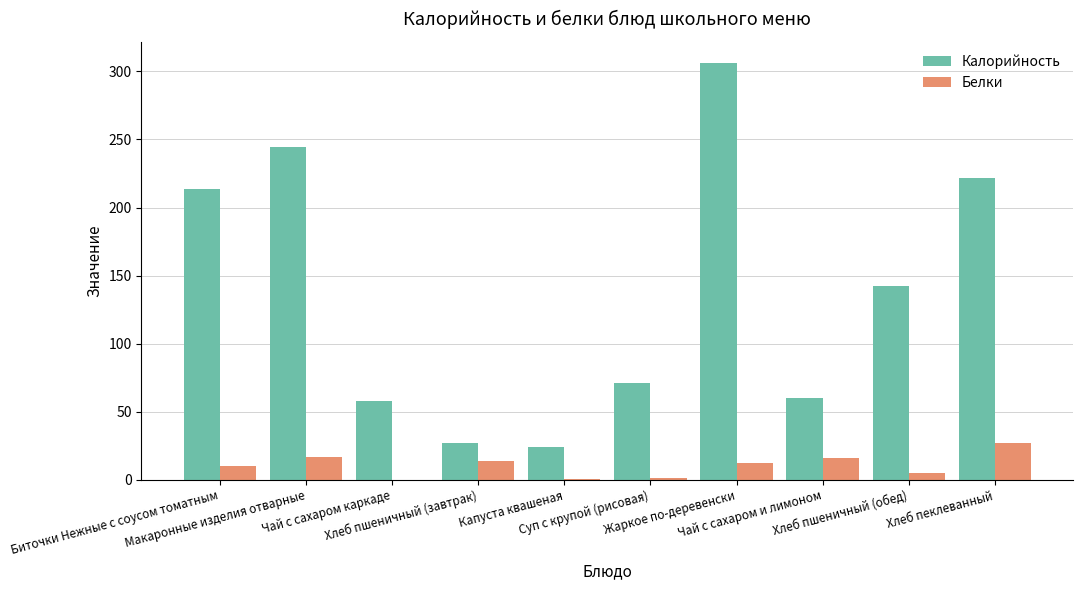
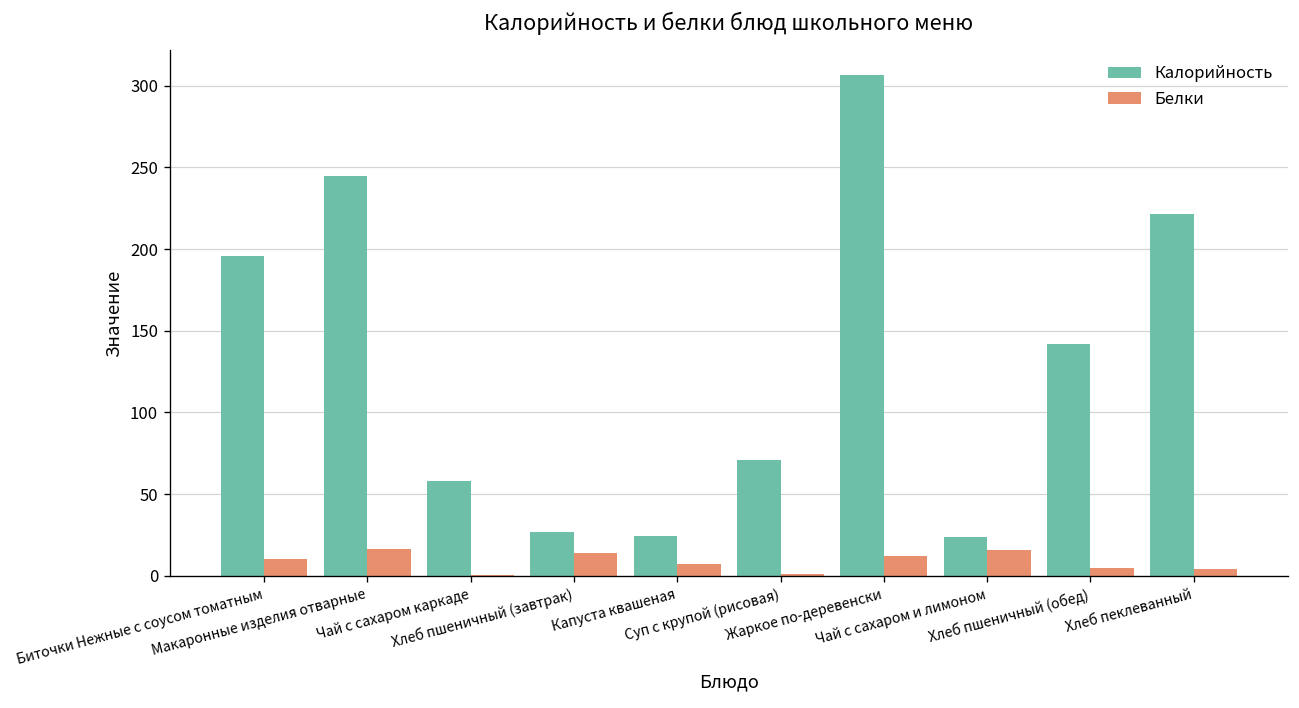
  {
    "Калорийность": {
-     "Биточки Нежные с соусом томатным": 214,
+     "Биточки Нежные с соусом томатным": 196,
      "Макаронные изделия отварные": 245,
      "Чай с сахаром каркаде": 58,
      "Хлеб пшеничный (завтрак)": 27,
      "Капуста квашеная": 24,
      "Суп с крупой (рисовая)": 71,
      "Жаркое по-деревенски": 306,
-     "Чай с сахаром и лимоном": 60,
+     "Чай с сахаром и лимоном": 24,
      "Хлеб пшеничный (обед)": 142,
      "Хлеб пеклеванный": 222
    },
    "Белки": {
      "Биточки Нежные с соусом томатным": 10,
      "Макаронные изделия отварные": 17,
      "Хлеб пшеничный (завтрак)": 14,
-     "Капуста квашеная": 1,
+     "Капуста квашеная": 8,
      "Жаркое по-деревенски": 12,
      "Чай с сахаром и лимоном": 16,
      "Хлеб пшеничный (обед)": 5,
-     "Хлеб пеклеванный": 27
+     "Хлеб пеклеванный": 4
    }
  }
